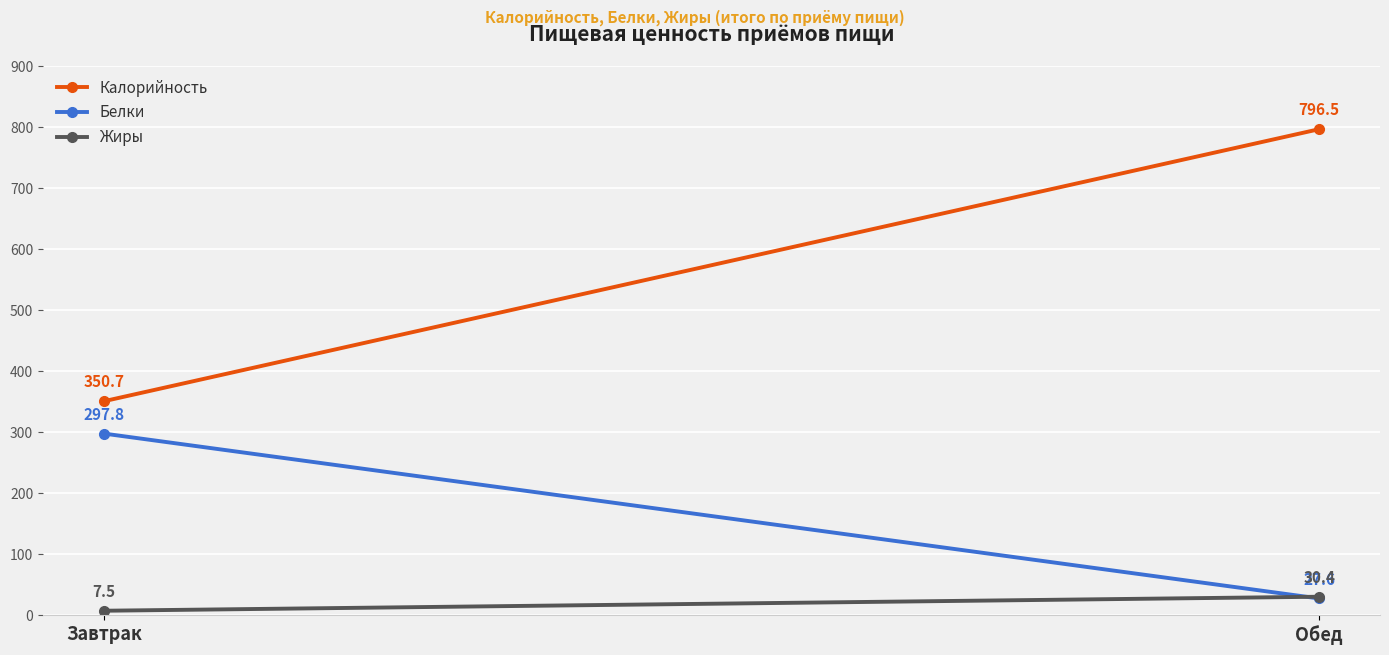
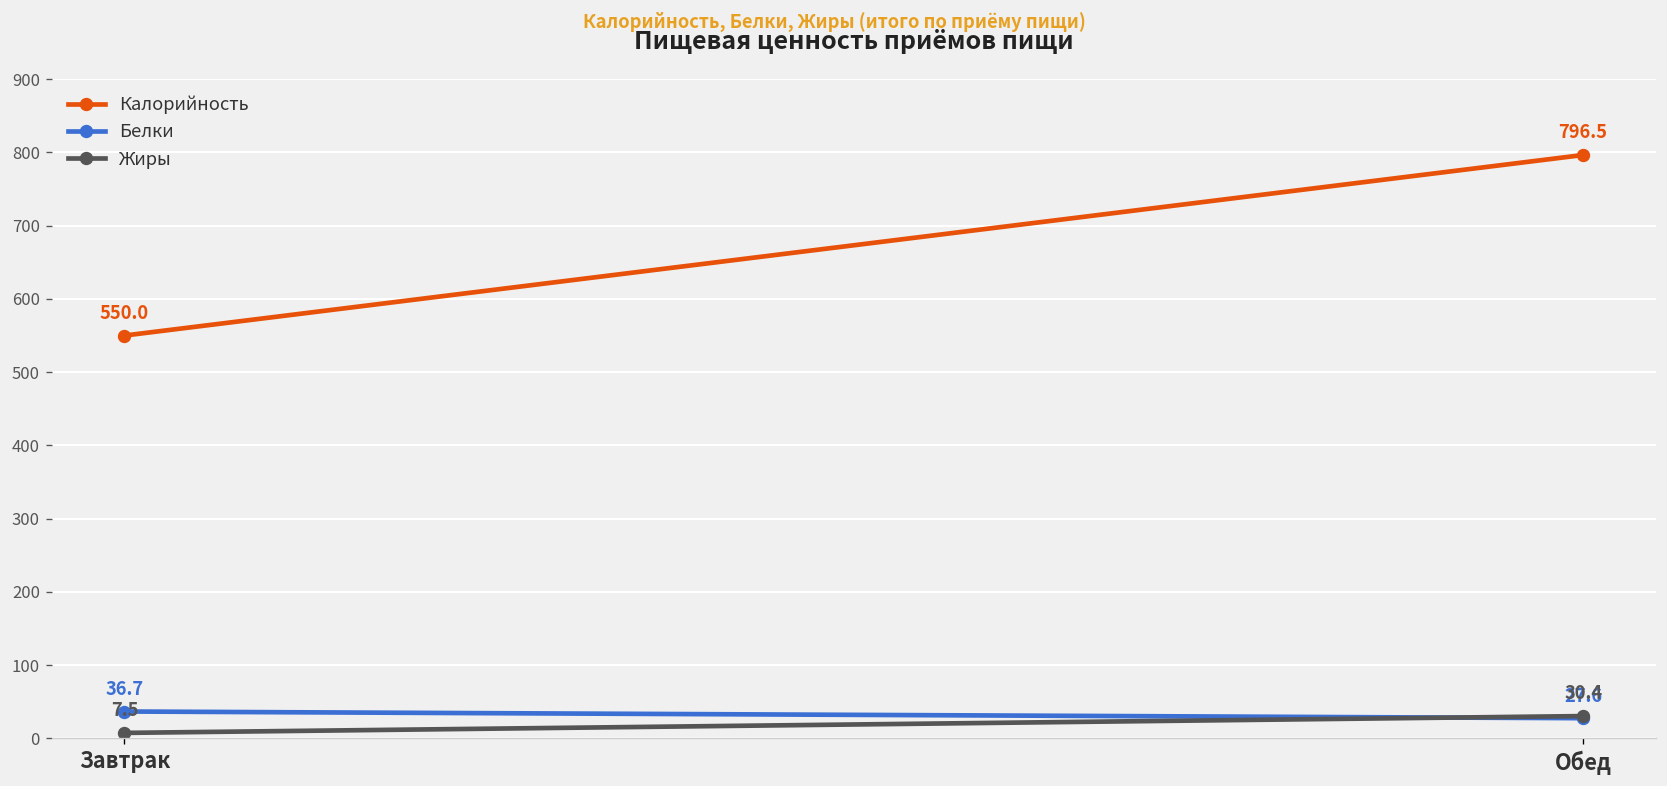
  {
    "Калорийность": {
-     "Завтрак": 350.7,
+     "Завтрак": 550.0,
      "Обед": 796.5
    },
    "Белки": {
-     "Завтрак": 297.8
+     "Завтрак": 36.7
    },
    "Жиры": {
      "Завтрак": 7.5
    }
  }
